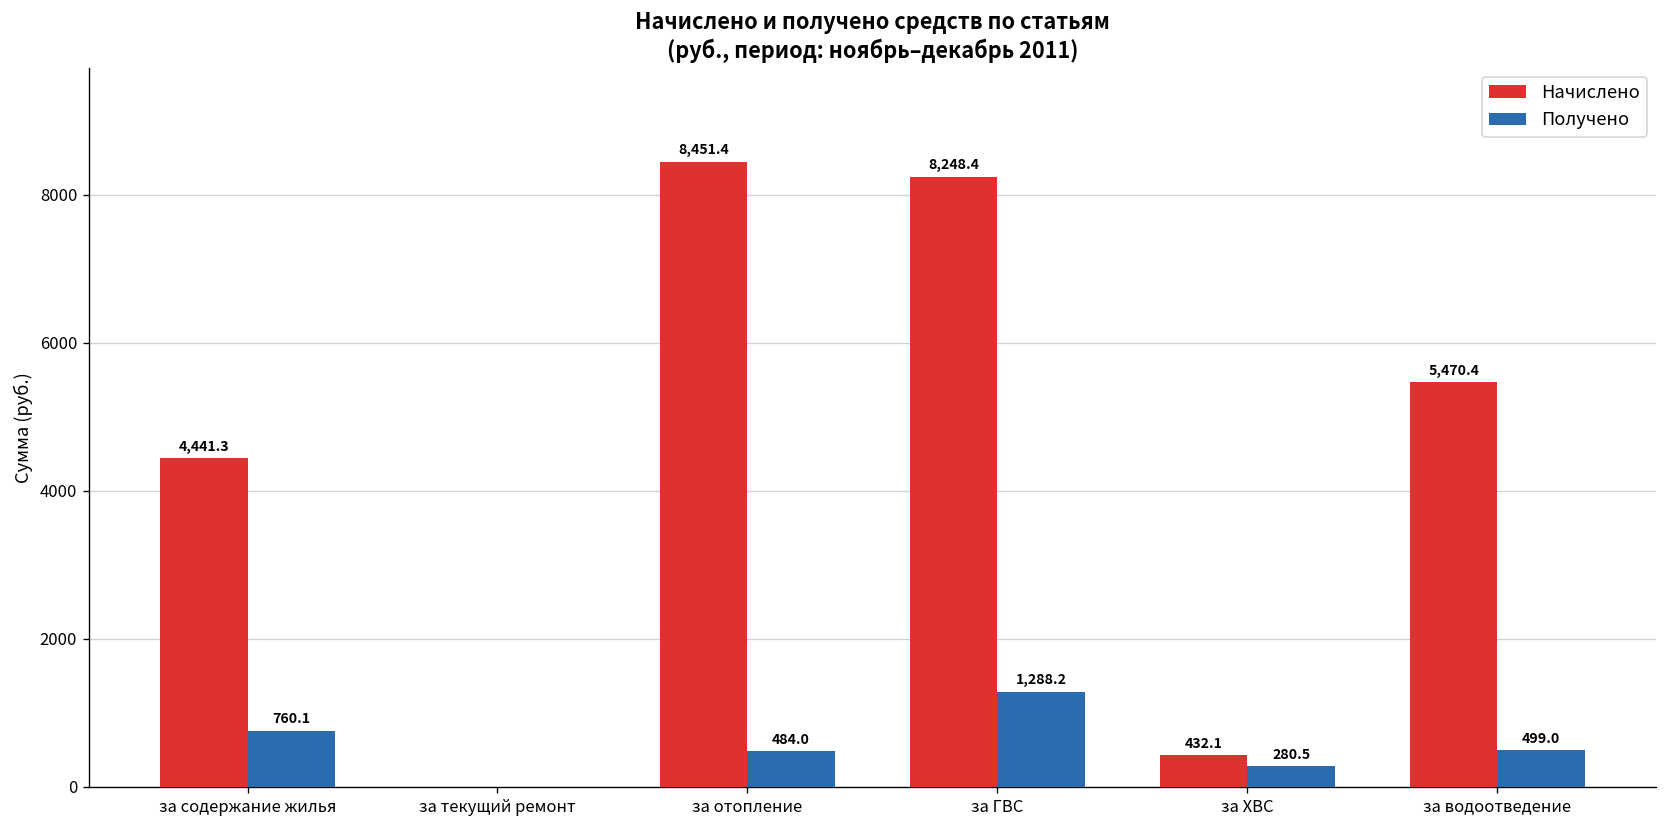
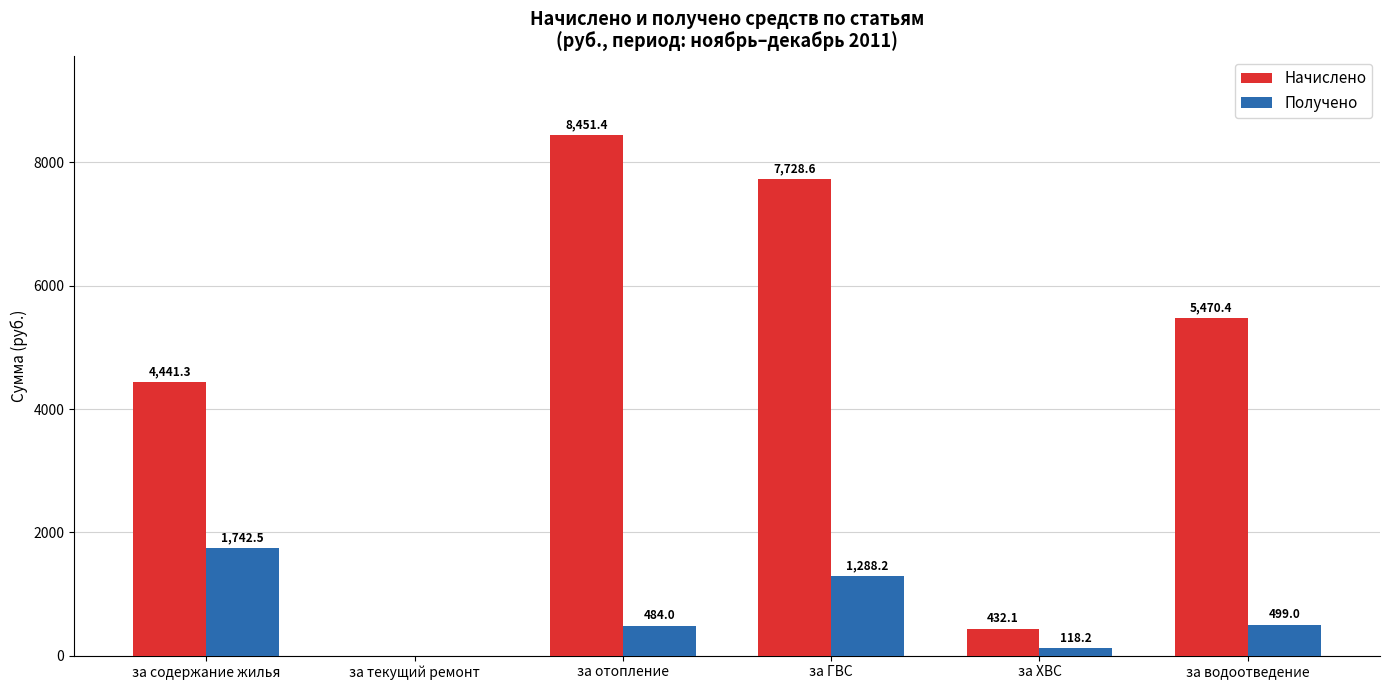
  {
    "Начислено": {
      "за содержание жилья": "4,441.3",
      "за отопление": "8,451.4",
-     "за ГВС": "8,248.4",
+     "за ГВС": "7,728.6",
      "за ХВС": "432.1",
      "за водоотведение": "5,470.4"
    },
    "Получено": {
-     "за содержание жилья": "760.1",
+     "за содержание жилья": "1,742.5",
      "за отопление": "484.0",
      "за ГВС": "1,288.2",
-     "за ХВС": "280.5",
+     "за ХВС": "118.2",
      "за водоотведение": "499.0"
    }
  }
